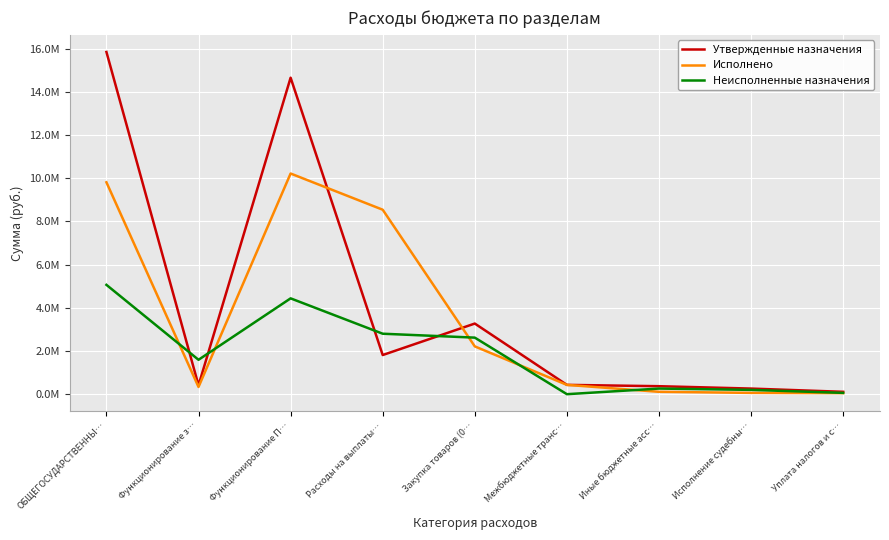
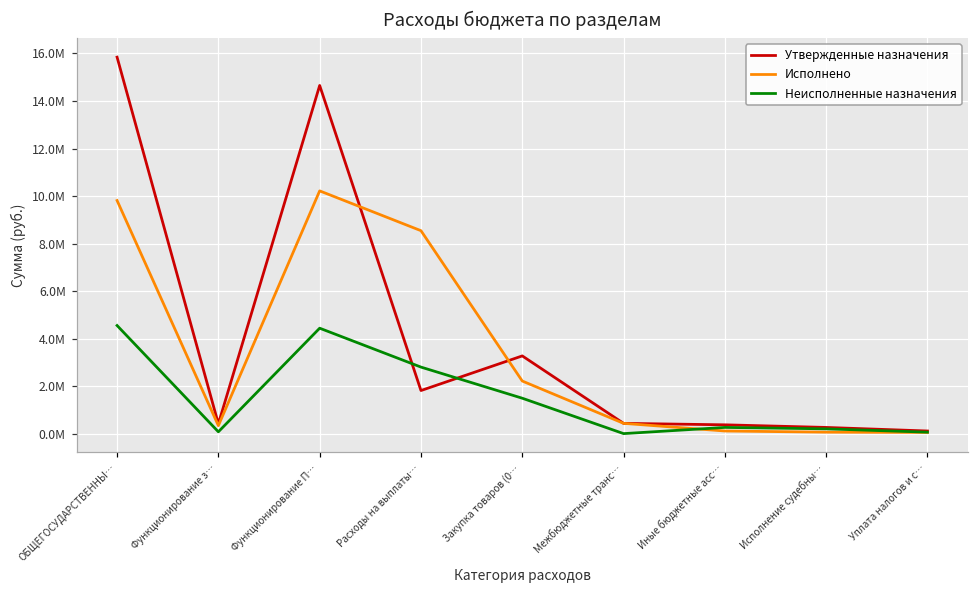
  {
    "Утвержденные назначения": {
      "ОБЩЕГОСУДАРСТВЕННЫ…": 15800000,
      "Функционирование П…": 14700000,
      "Расходы на выплаты…": 1800000,
      "Закупка товаров (0…": 3300000
    },
    "Исполнено": {
      "ОБЩЕГОСУДАРСТВЕННЫ…": 9800000,
      "Функционирование П…": 10200000,
      "Расходы на выплаты…": 8500000,
      "Закупка товаров (0…": 2200000,
      "Иные бюджетные асс…": 100000,
      "Исполнение судебны…": 100000
    },
    "Неисполненные назначения": {
-     "ОБЩЕГОСУДАРСТВЕННЫ…": 5100000,
-     "Функционирование з…": 1600000,
+     "ОБЩЕГОСУДАРСТВЕННЫ…": 4500000,
+     "Функционирование з…": 100000,
      "Функционирование П…": 4400000,
      "Расходы на выплаты…": 2800000,
-     "Закупка товаров (0…": 2600000,
+     "Закупка товаров (0…": 1500000,
      "Межбюджетные транс…": 0
    }
  }
